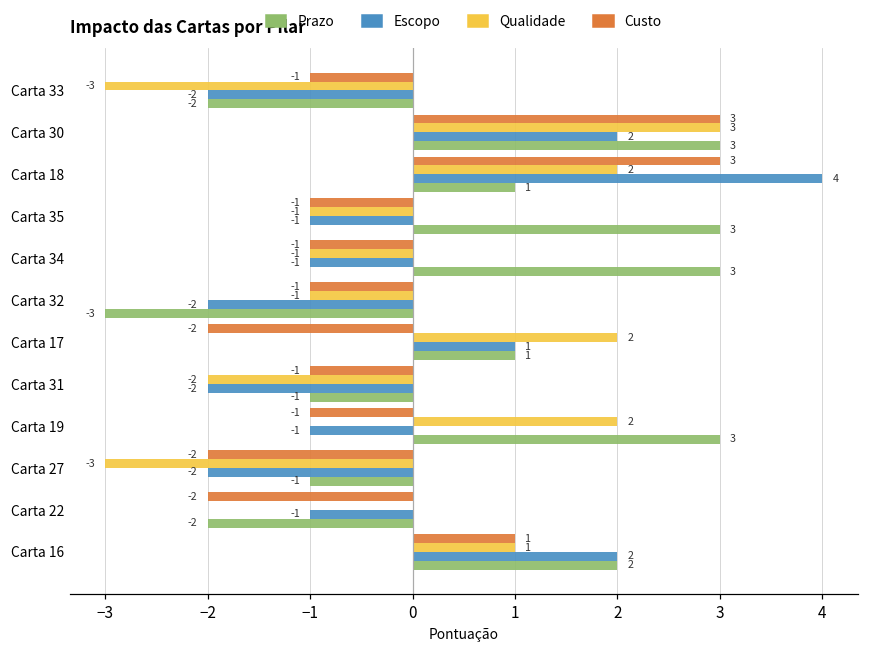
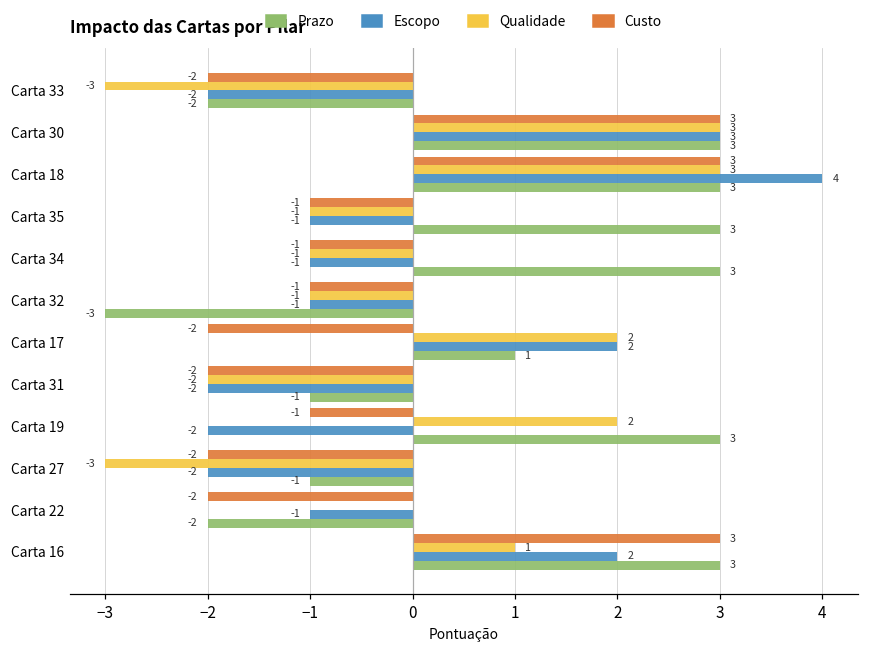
  {
    "Prazo": {
-     "Carta 18": 1,
+     "Carta 18": 3,
      "Carta 35": 3,
      "Carta 34": 3,
      "Carta 32": -3,
      "Carta 17": 1,
      "Carta 31": -1,
      "Carta 19": 3,
      "Carta 27": -1,
      "Carta 22": -2,
-     "Carta 16": 2
+     "Carta 16": 3
    },
    "Escopo": {
-     "Carta 30": 2,
+     "Carta 30": 3,
      "Carta 18": 4,
-     "Carta 32": -2,
-     "Carta 17": 1,
-     "Carta 19": -1,
+     "Carta 32": -1,
+     "Carta 17": 2,
+     "Carta 19": -2,
      "Carta 27": -2,
      "Carta 22": -1,
      "Carta 16": 2
    },
    "Qualidade": {
      "Carta 33": -3,
-     "Carta 18": 2,
+     "Carta 18": 3,
      "Carta 19": 2,
      "Carta 27": -3,
      "Carta 16": 1
    },
    "Custo": {
-     "Carta 33": -1,
+     "Carta 33": -2,
      "Carta 17": -2,
-     "Carta 31": -1,
+     "Carta 31": -2,
      "Carta 19": -1,
      "Carta 27": -2,
      "Carta 22": -2,
-     "Carta 16": 1
+     "Carta 16": 3
    }
  }
